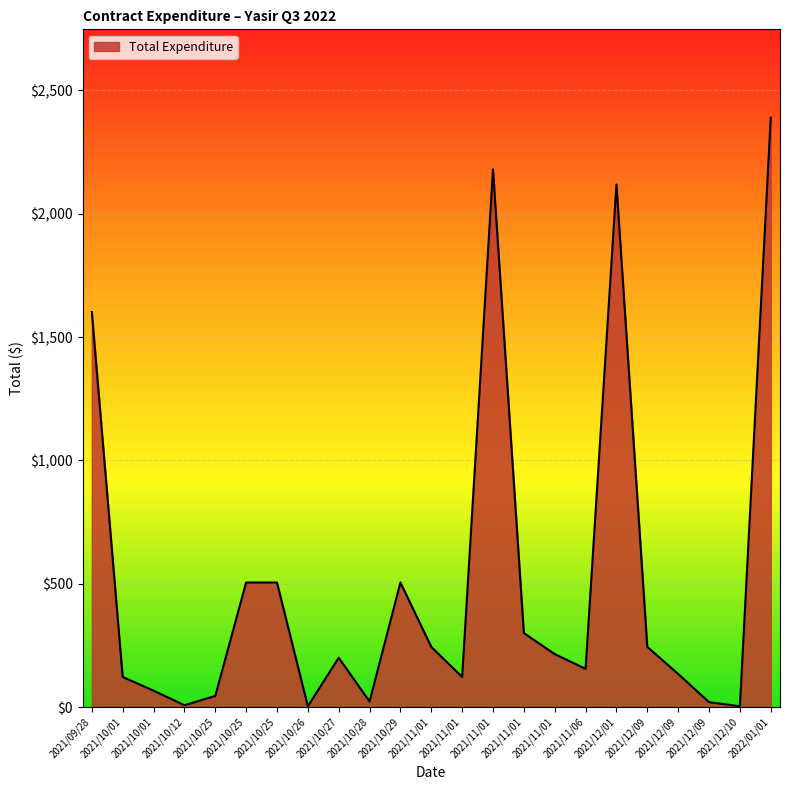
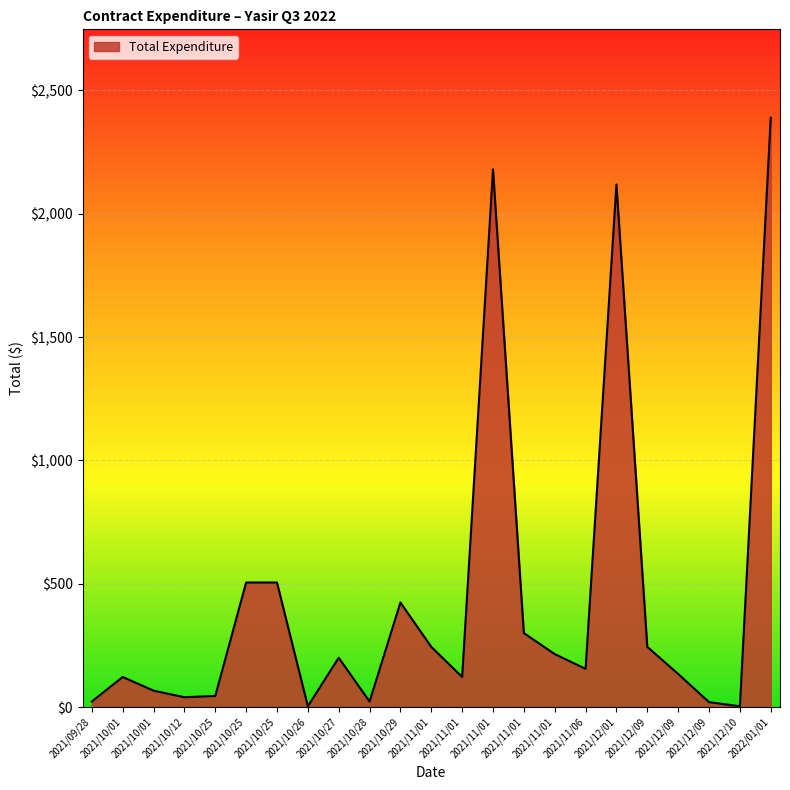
  {
-   "2021/09/28": "$1,600",
-   "2021/10/12": "$10",
+   "2021/09/28": "$20",
+   "2021/10/12": "$40",
    "2021/10/26": "$0",
    "2021/10/27": "$200",
    "2021/10/28": "$20",
-   "2021/10/29": "$510",
+   "2021/10/29": "$420",
    "2021/11/06": "$150",
    "2021/12/01": "$2,120",
    "2021/12/10": "$0",
    "2022/01/01": "$2,390"
  }
